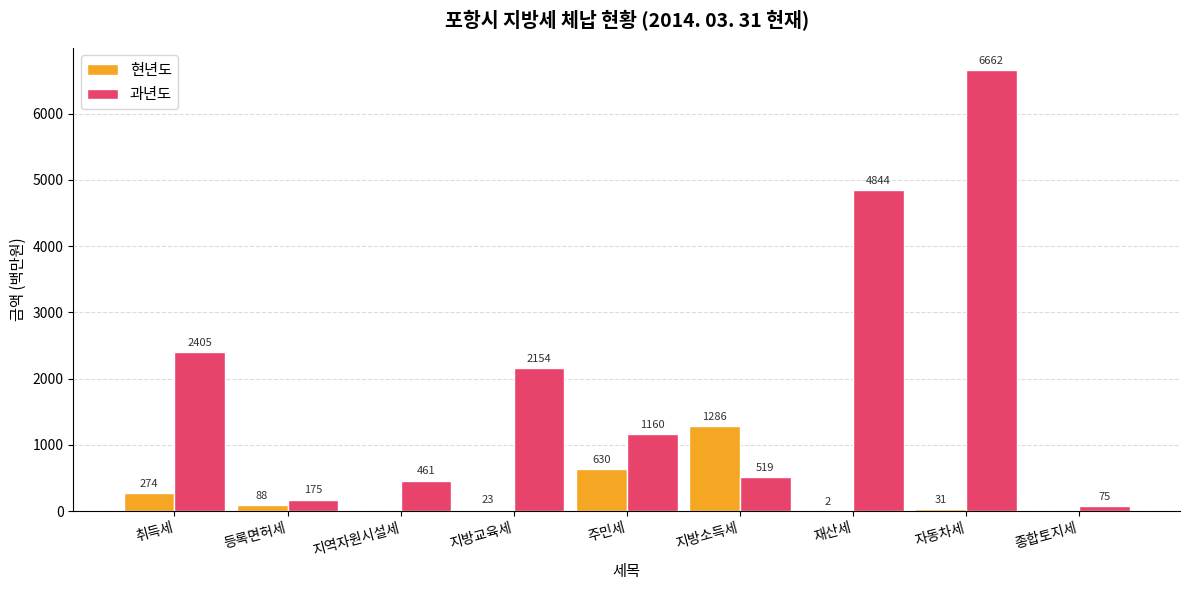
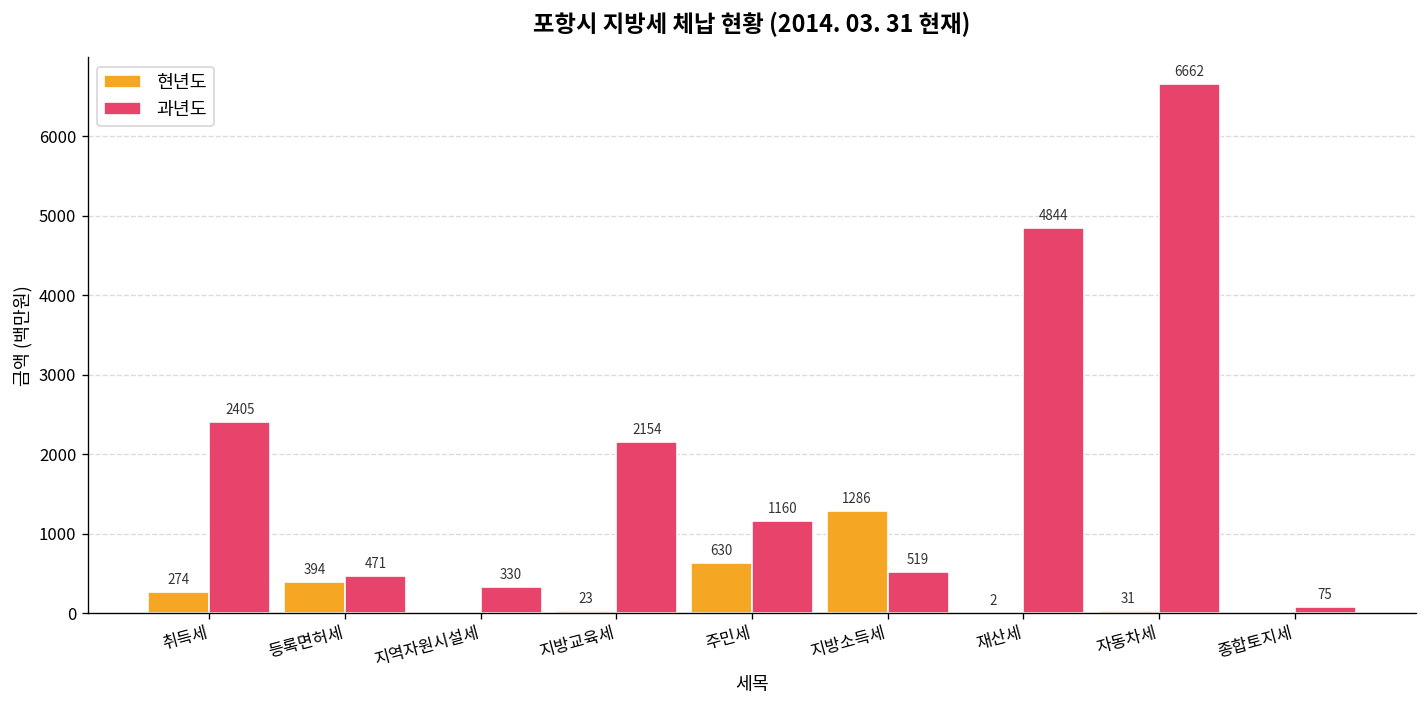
  {
    "현년도": {
      "취득세": 274,
-     "등록면허세": 88,
+     "등록면허세": 394,
      "지방교육세": 23,
      "주민세": 630,
      "지방소득세": 1286,
      "재산세": 2,
      "자동차세": 31
    },
    "과년도": {
      "취득세": 2405,
-     "등록면허세": 175,
-     "지역자원시설세": 461,
+     "등록면허세": 471,
+     "지역자원시설세": 330,
      "지방교육세": 2154,
      "주민세": 1160,
      "지방소득세": 519,
      "재산세": 4844,
      "자동차세": 6662,
      "종합토지세": 75
    }
  }
